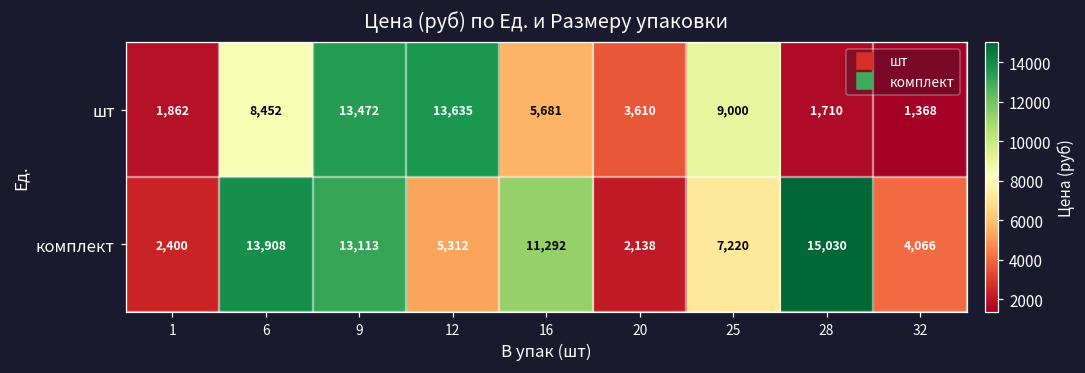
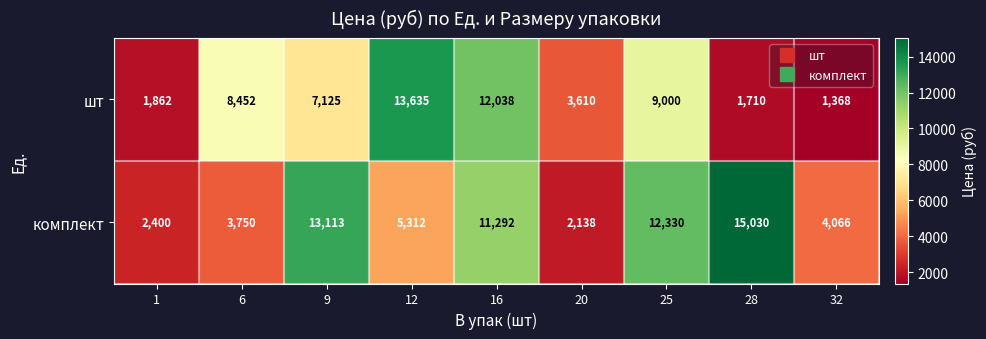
  {
    "шт": {
      "1": "1,862",
      "6": "8,452",
-     "9": "13,472",
+     "9": "7,125",
      "12": "13,635",
-     "16": "5,681",
+     "16": "12,038",
      "20": "3,610",
      "25": "9,000",
      "28": "1,710",
      "32": "1,368"
    },
    "комплект": {
      "1": "2,400",
-     "6": "13,908",
+     "6": "3,750",
      "9": "13,113",
      "12": "5,312",
      "16": "11,292",
      "20": "2,138",
-     "25": "7,220",
+     "25": "12,330",
      "28": "15,030",
      "32": "4,066"
    }
  }
